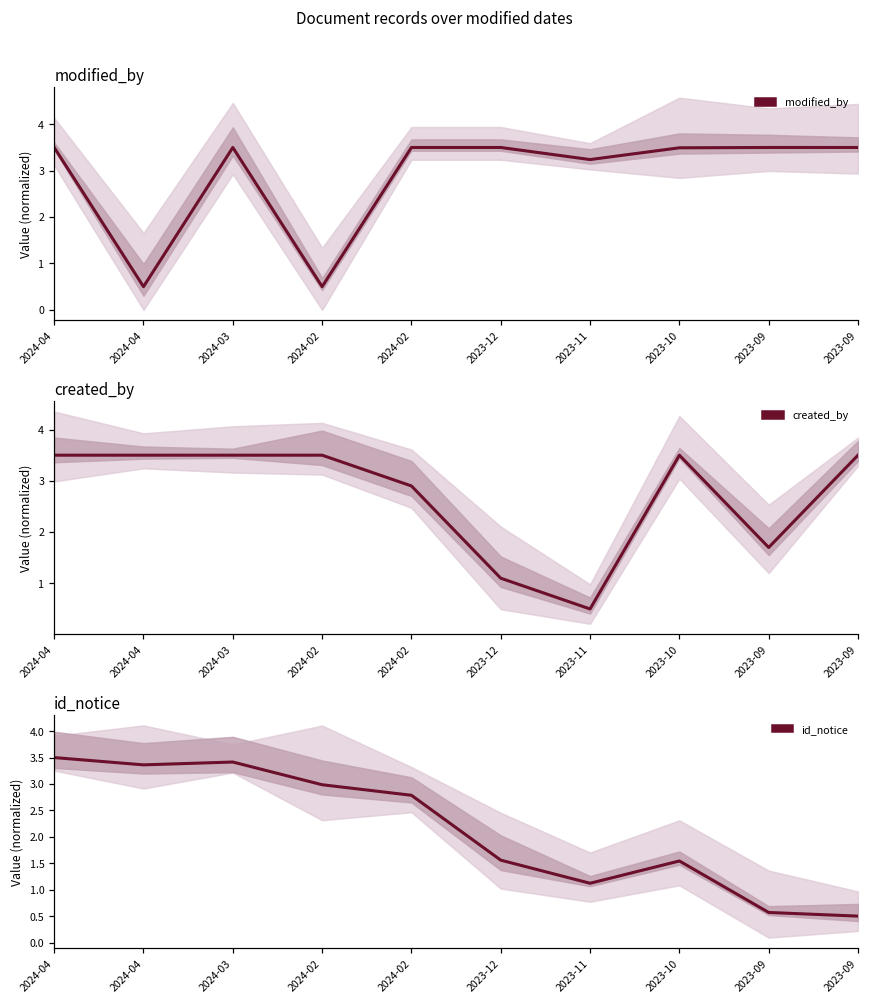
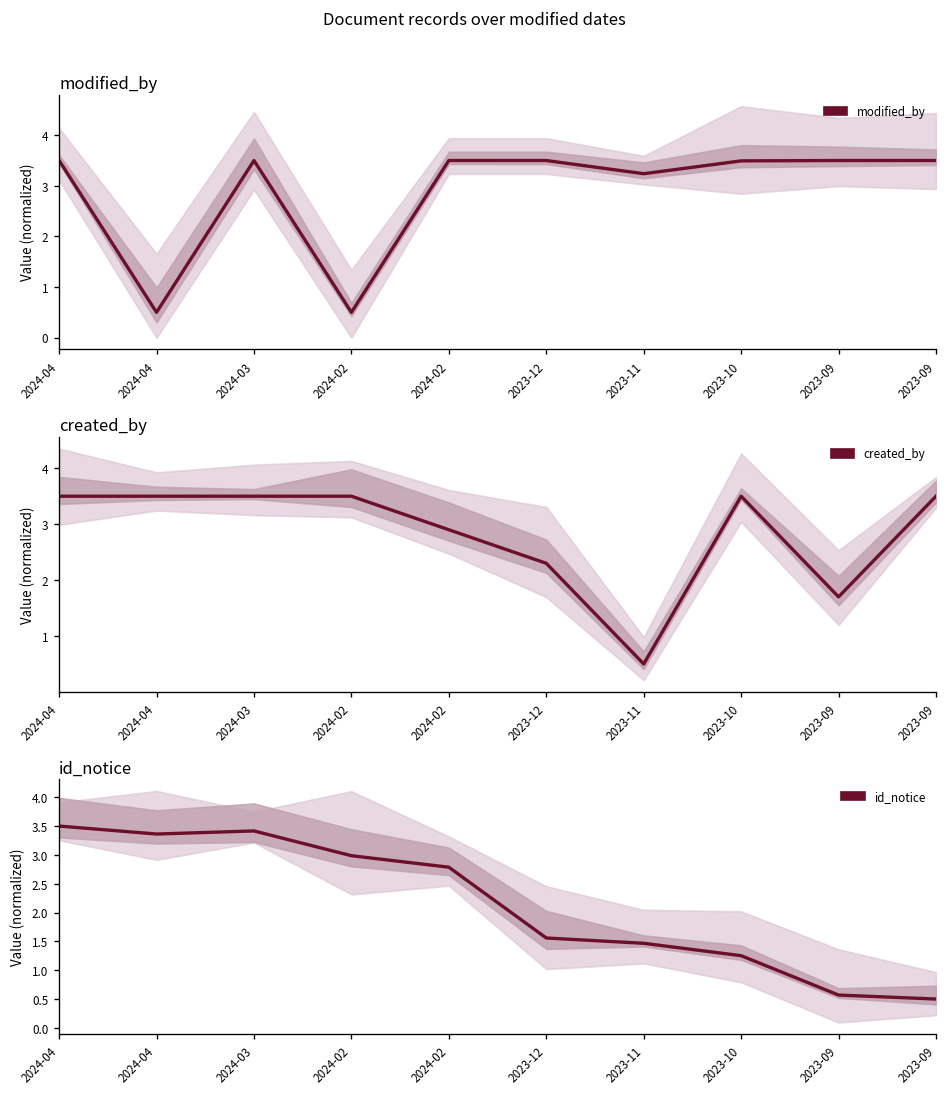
  {
    "modified_by": {
      "modified_by": {
        "2024-03": 3.5,
        "2023-12": 3.5,
        "2023-11": 3.2,
        "2023-10": 3.5
      }
    },
    "created_by": {
      "created_by": {
        "2024-03": 3.5,
-       "2023-12": 1.1,
+       "2023-12": 2.3,
        "2023-11": 0.5,
        "2023-10": 3.5
      }
    },
    "id_notice": {
      "id_notice": {
        "2024-03": 3.4,
        "2023-12": 1.6,
-       "2023-11": 1.1,
-       "2023-10": 1.5
+       "2023-11": 1.5,
+       "2023-10": 1.3
      }
    }
  }
